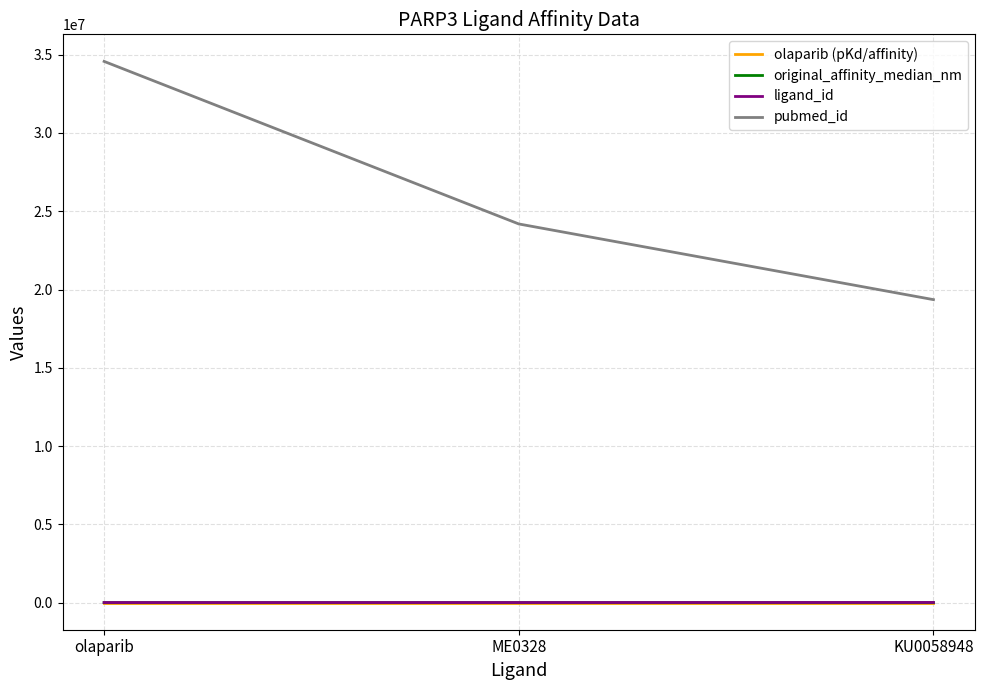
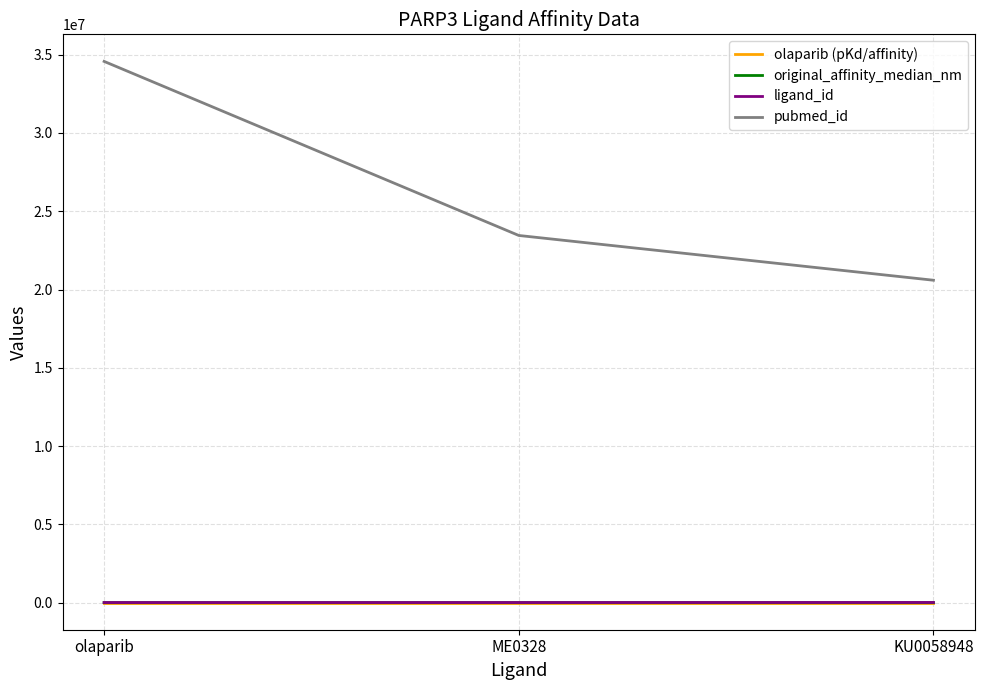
  {
    "pubmed_id": {
      "olaparib": 34600000,
-     "ME0328": 24200000,
-     "KU0058948": 19400000
+     "ME0328": 23500000,
+     "KU0058948": 20600000
    }
  }
